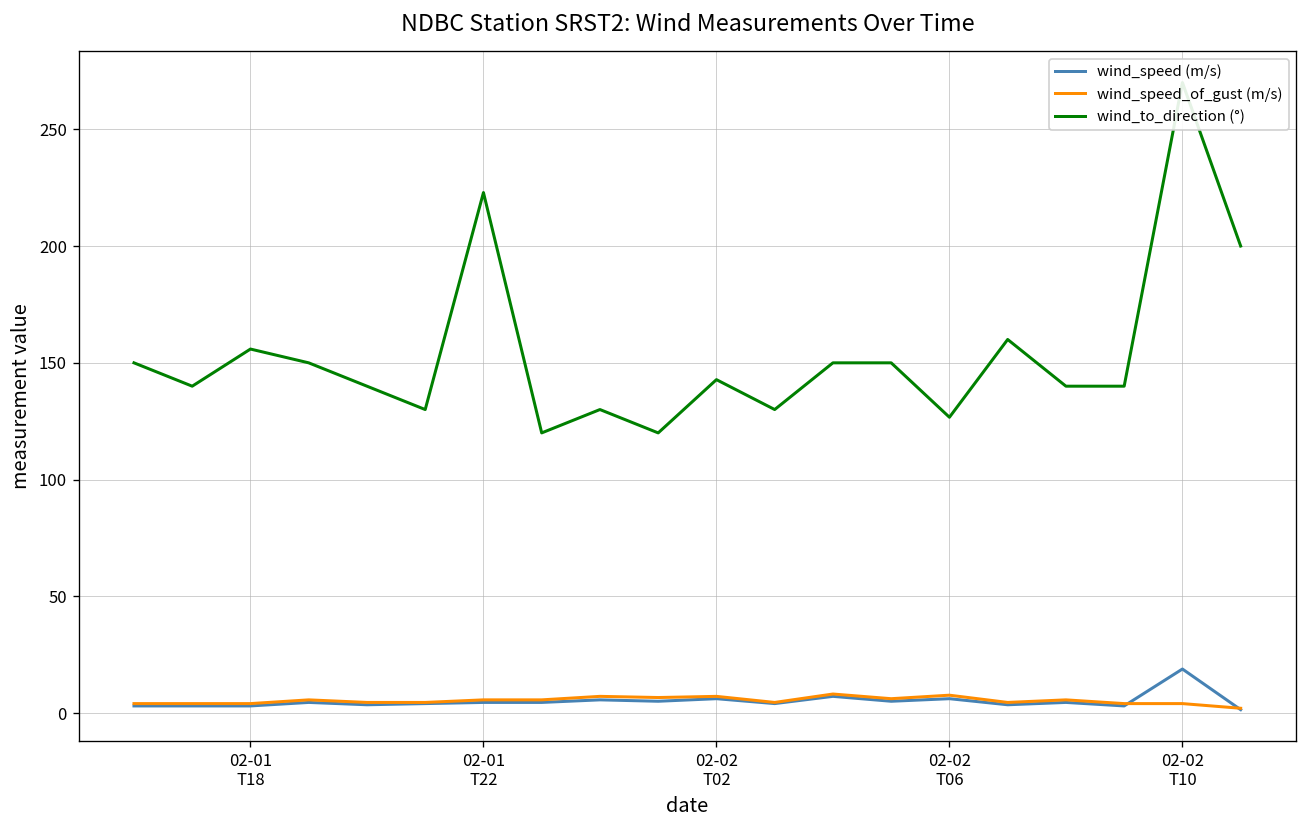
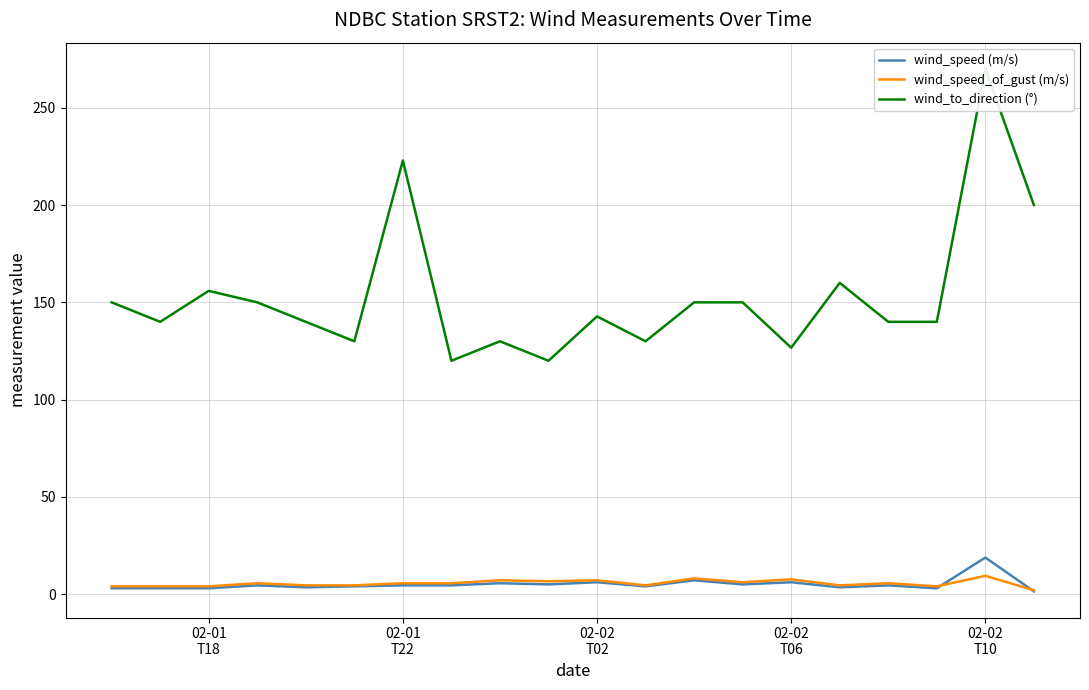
  {
    "wind_speed (m/s)": {
      "02-02 T06": 6,
      "02-02 T10": 19
    },
    "wind_speed_of_gust (m/s)": {
      "02-02 T06": 8,
-     "02-02 T10": 4
+     "02-02 T10": 10
    },
    "wind_to_direction (°)": {
      "02-01 T18": 156,
      "02-01 T22": 223,
      "02-02 T02": 143,
      "02-02 T06": 127
    }
  }
